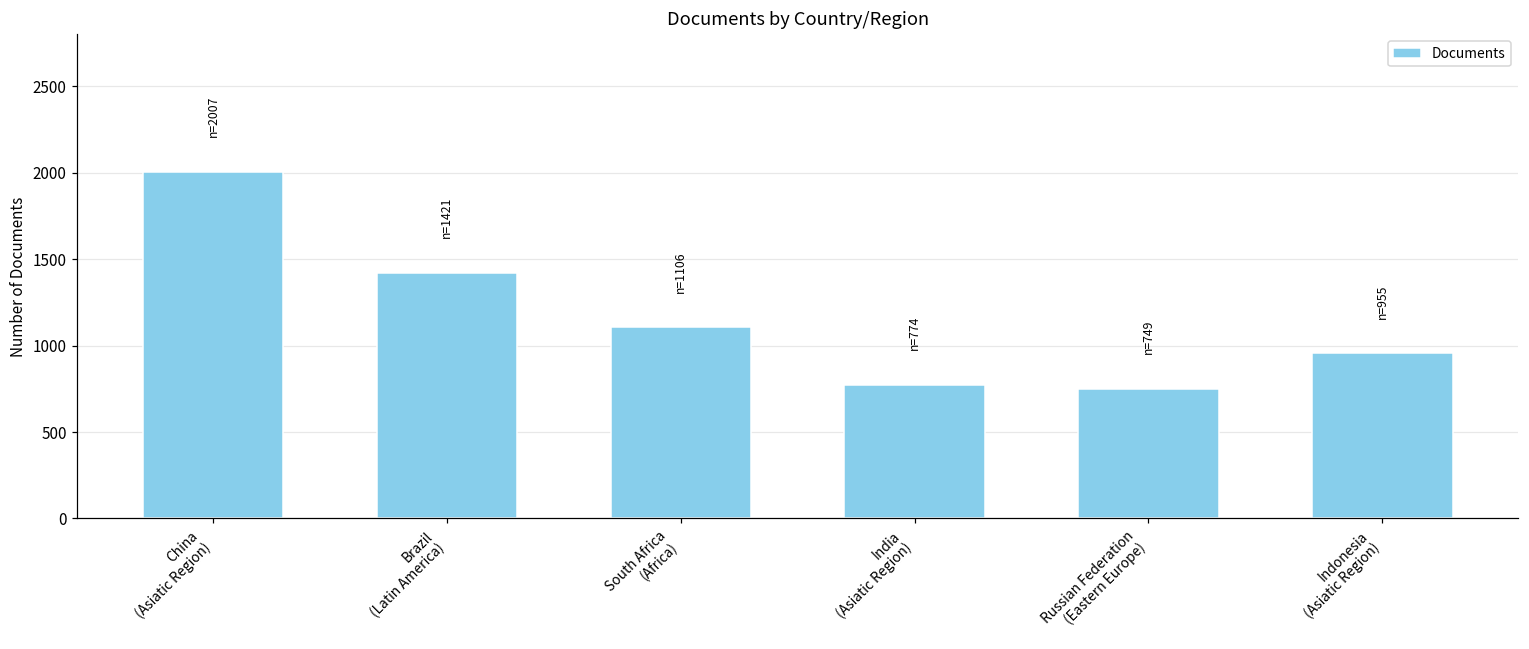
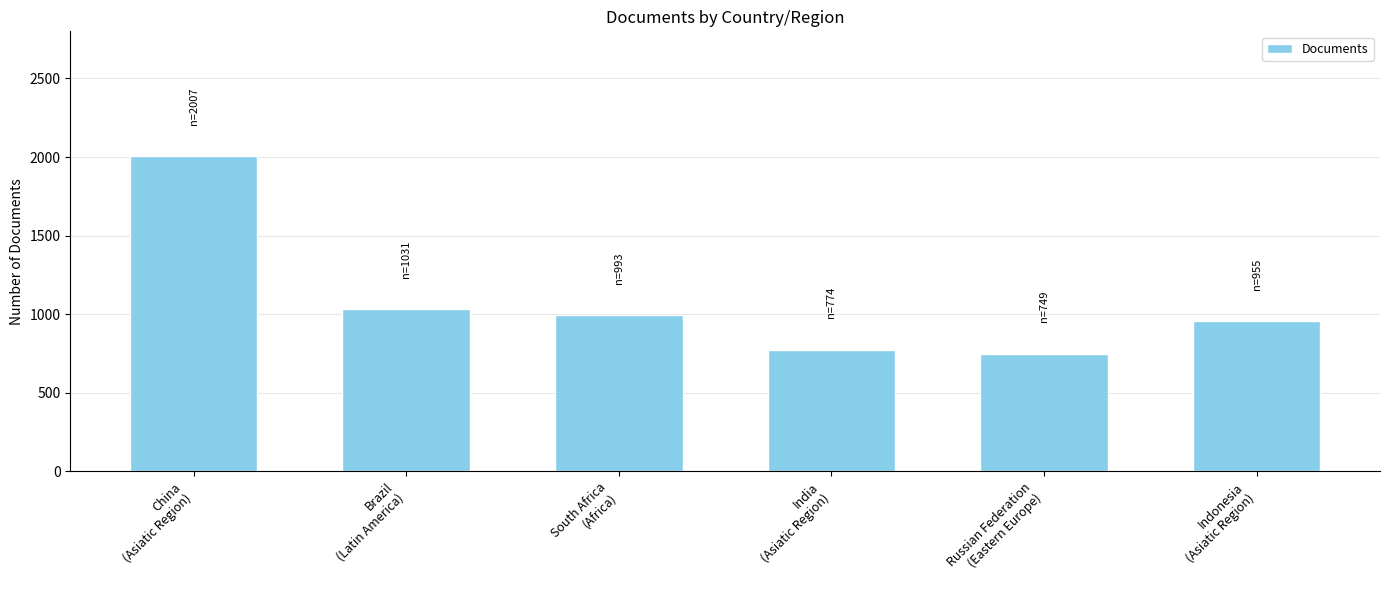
  {
-   "Brazil (Latin America)": 1421,
-   "South Africa (Africa)": 1106
+   "Brazil (Latin America)": 1031,
+   "South Africa (Africa)": 993
  }
